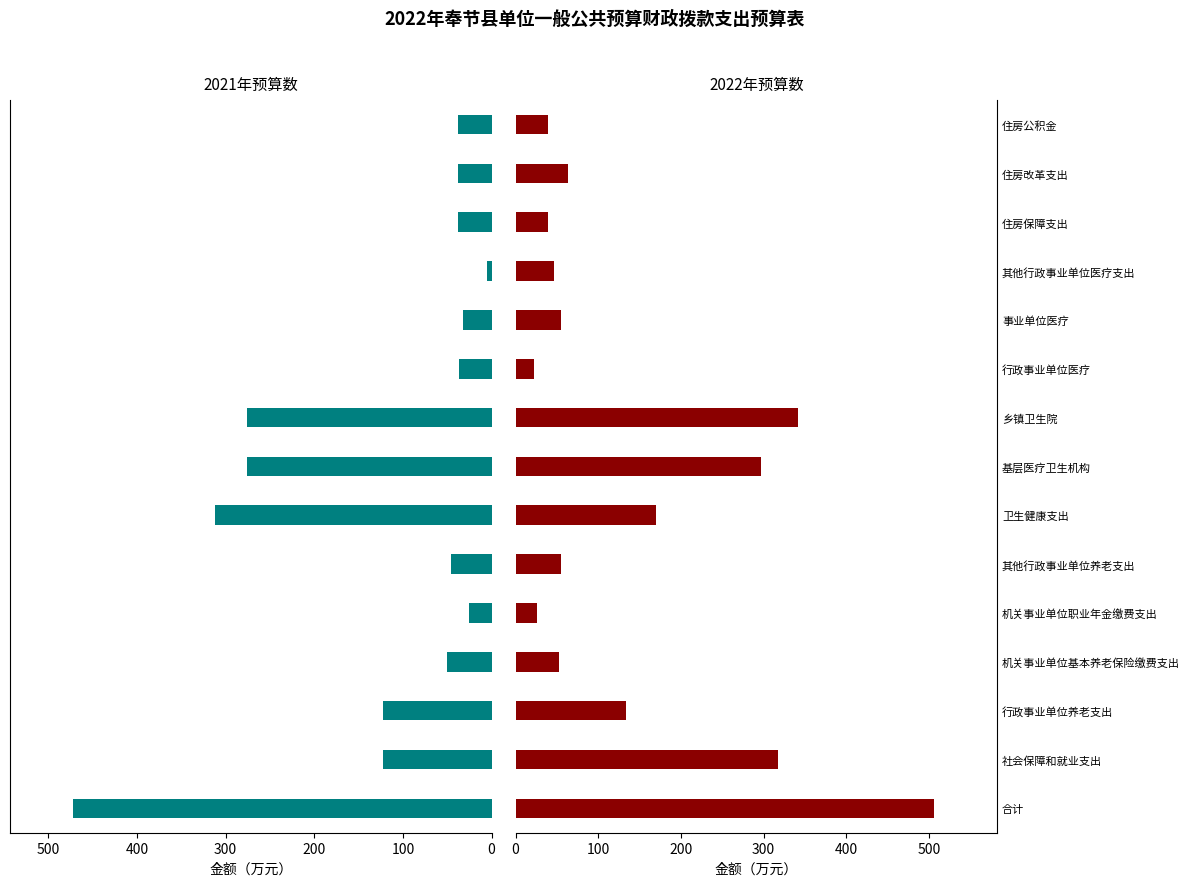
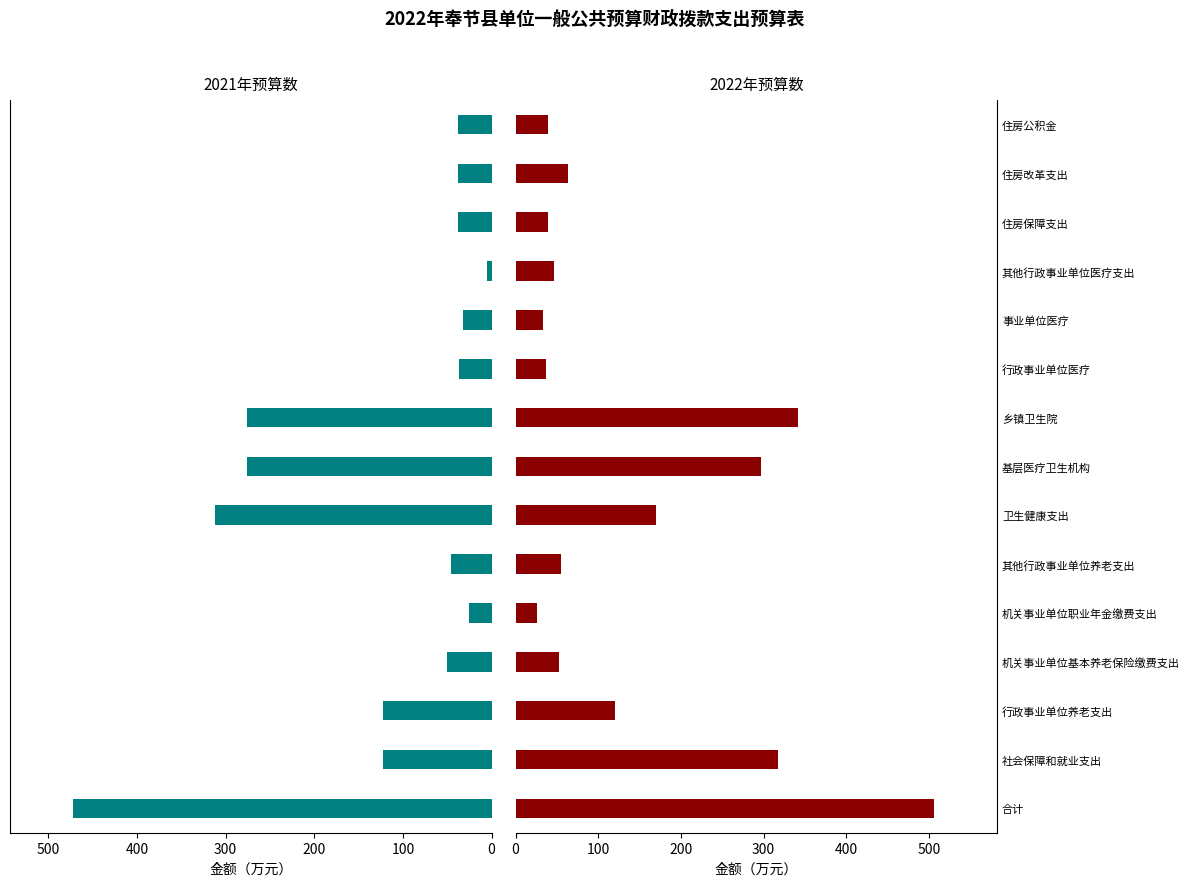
  {
    "2022年预算数": {
      "住房公积金": 40,
      "住房改革支出": 60,
      "住房保障支出": 40,
      "其他行政事业单位医疗支出": 50,
-     "事业单位医疗": 50,
-     "行政事业单位医疗": 20,
+     "事业单位医疗": 30,
+     "行政事业单位医疗": 40,
      "乡镇卫生院": 340,
      "基层医疗卫生机构": 300,
      "卫生健康支出": 170,
      "其他行政事业单位养老支出": 50,
      "机关事业单位职业年金缴费支出": 30,
      "机关事业单位基本养老保险缴费支出": 50,
-     "行政事业单位养老支出": 130,
+     "行政事业单位养老支出": 120,
      "社会保障和就业支出": 320,
      "合计": 510
    }
  }
